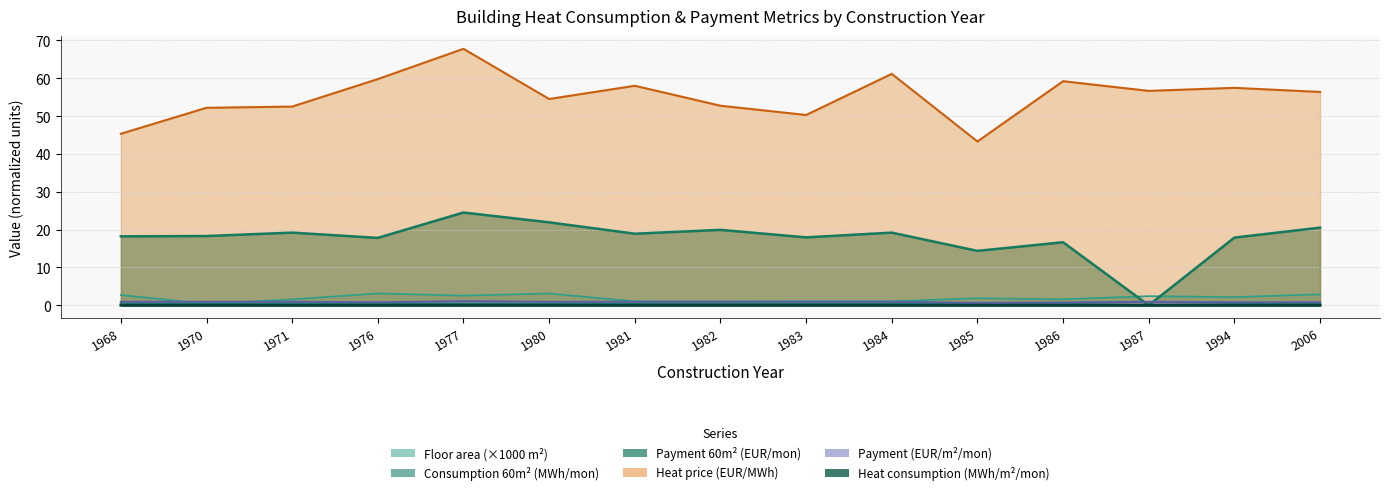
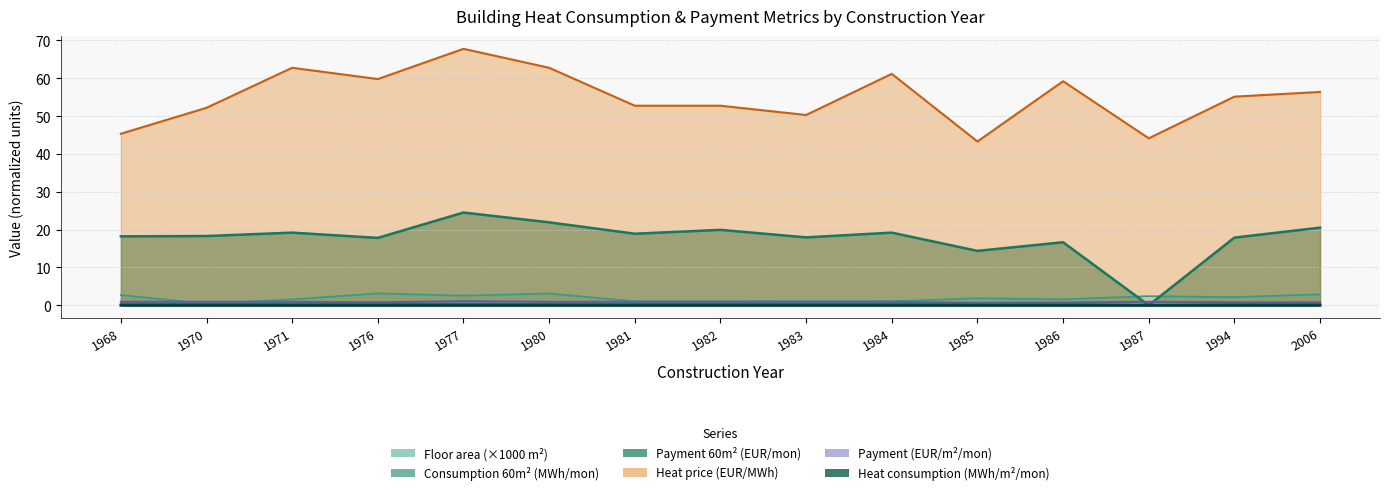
  {
    "Heat price (EUR/MWh)": {
      "1968": 45,
      "1970": 52,
-     "1971": 53,
+     "1971": 63,
      "1976": 60,
      "1977": 68,
-     "1980": 55,
-     "1981": 58,
+     "1980": 63,
+     "1981": 53,
      "1982": 53,
      "1983": 50,
      "1984": 61,
      "1985": 43,
      "1986": 59,
-     "1987": 57,
-     "1994": 57,
+     "1987": 44,
+     "1994": 55,
      "2006": 56
    }
  }
